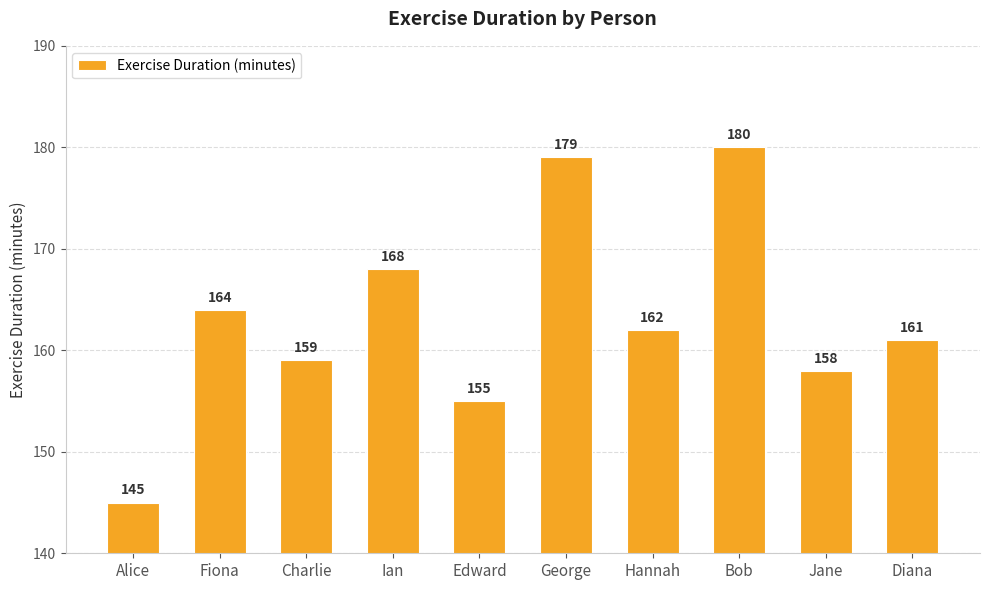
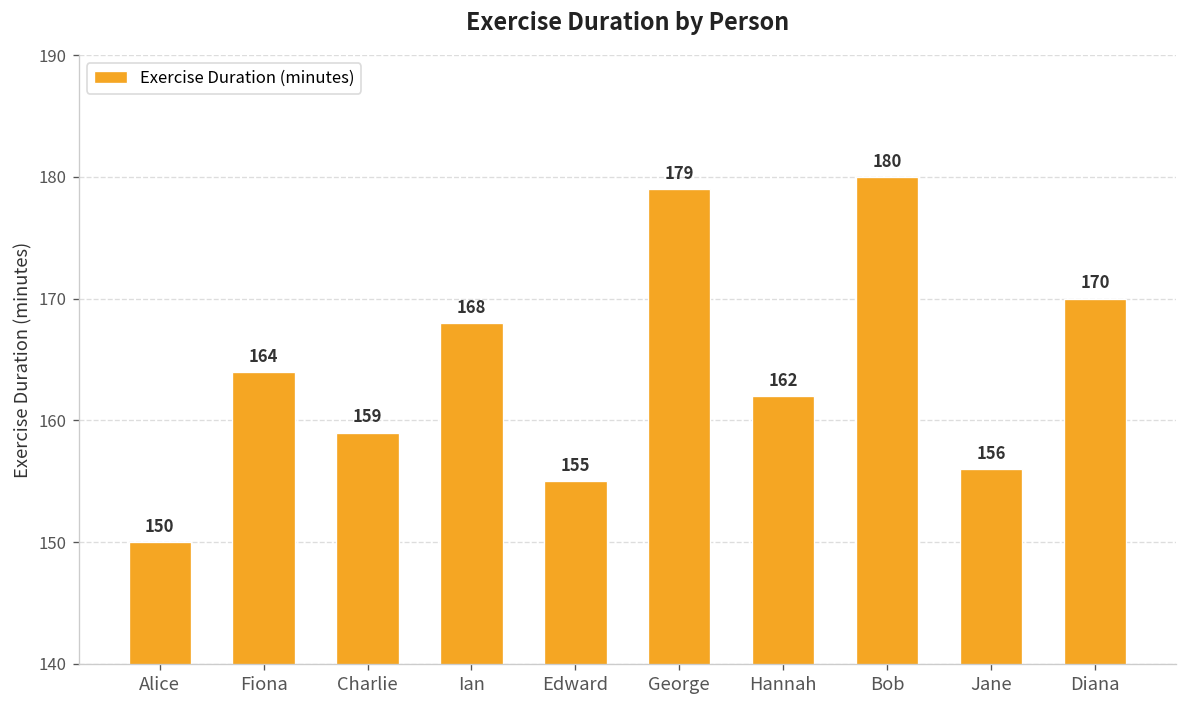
  {
-   "Alice": 145,
+   "Alice": 150,
    "Fiona": 164,
    "Charlie": 159,
    "Ian": 168,
    "Edward": 155,
    "George": 179,
    "Hannah": 162,
    "Bob": 180,
-   "Jane": 158,
-   "Diana": 161
+   "Jane": 156,
+   "Diana": 170
  }
